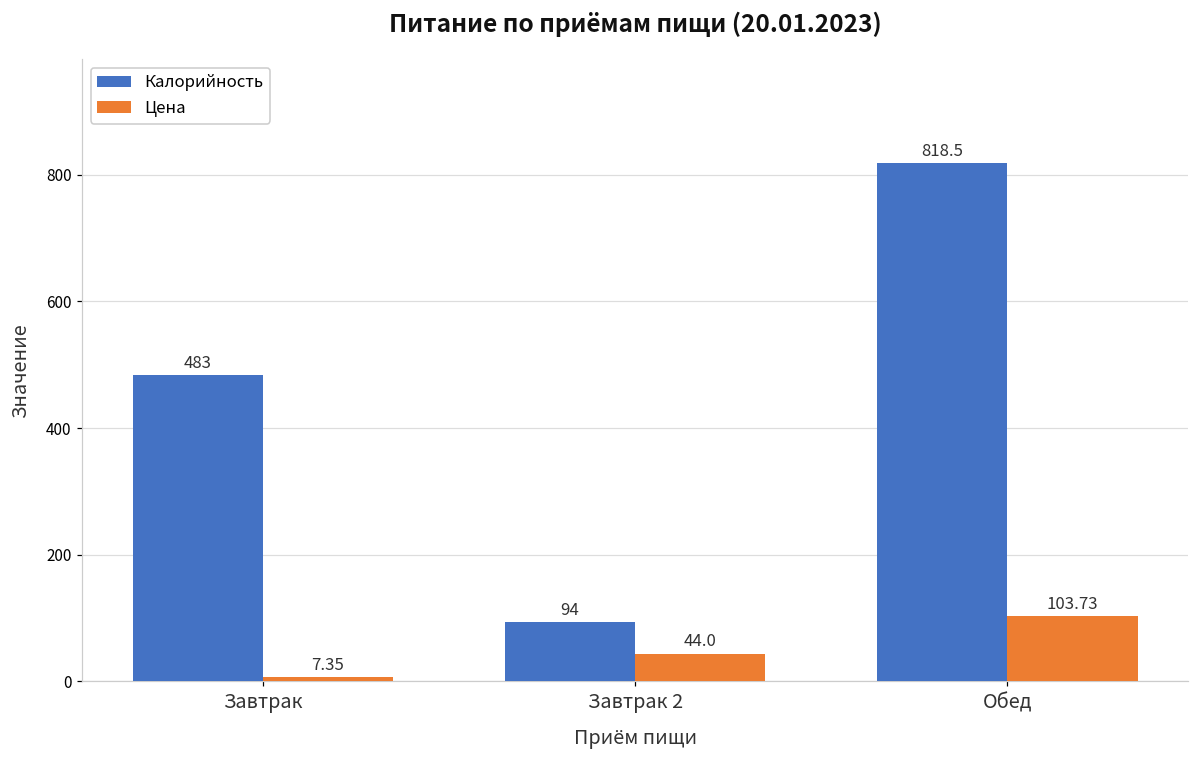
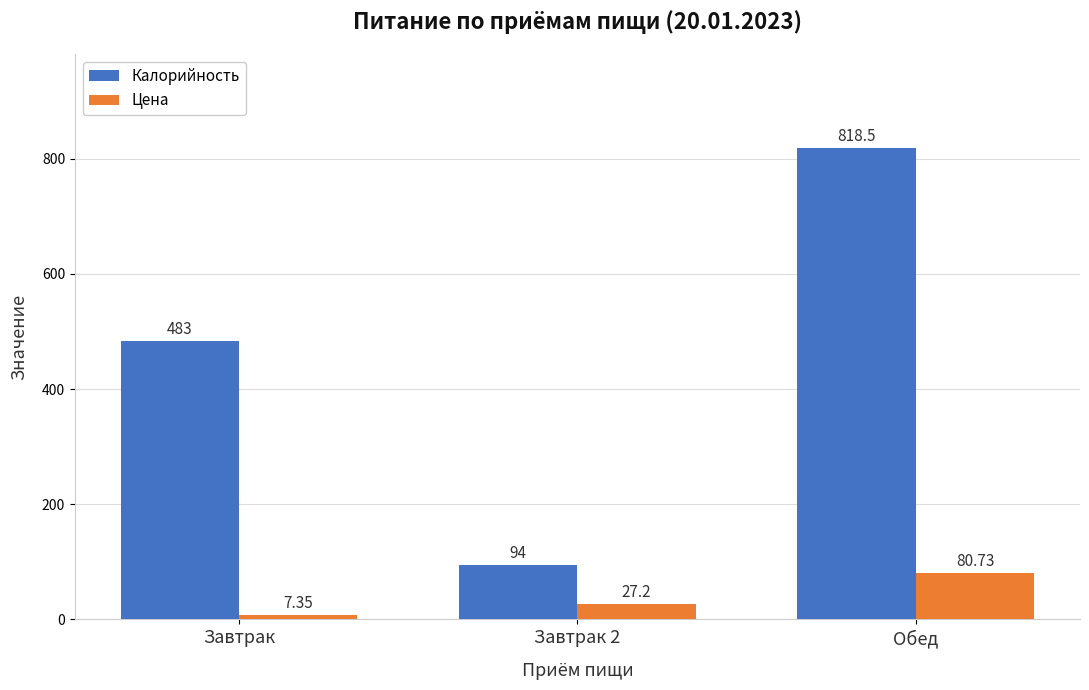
  {
    "Калорийность": {
      "Завтрак": 483,
      "Завтрак 2": 94,
      "Обед": 818.5
    },
    "Цена": {
      "Завтрак": 7.35,
-     "Завтрак 2": 44.0,
-     "Обед": 103.73
+     "Завтрак 2": 27.2,
+     "Обед": 80.73
    }
  }
